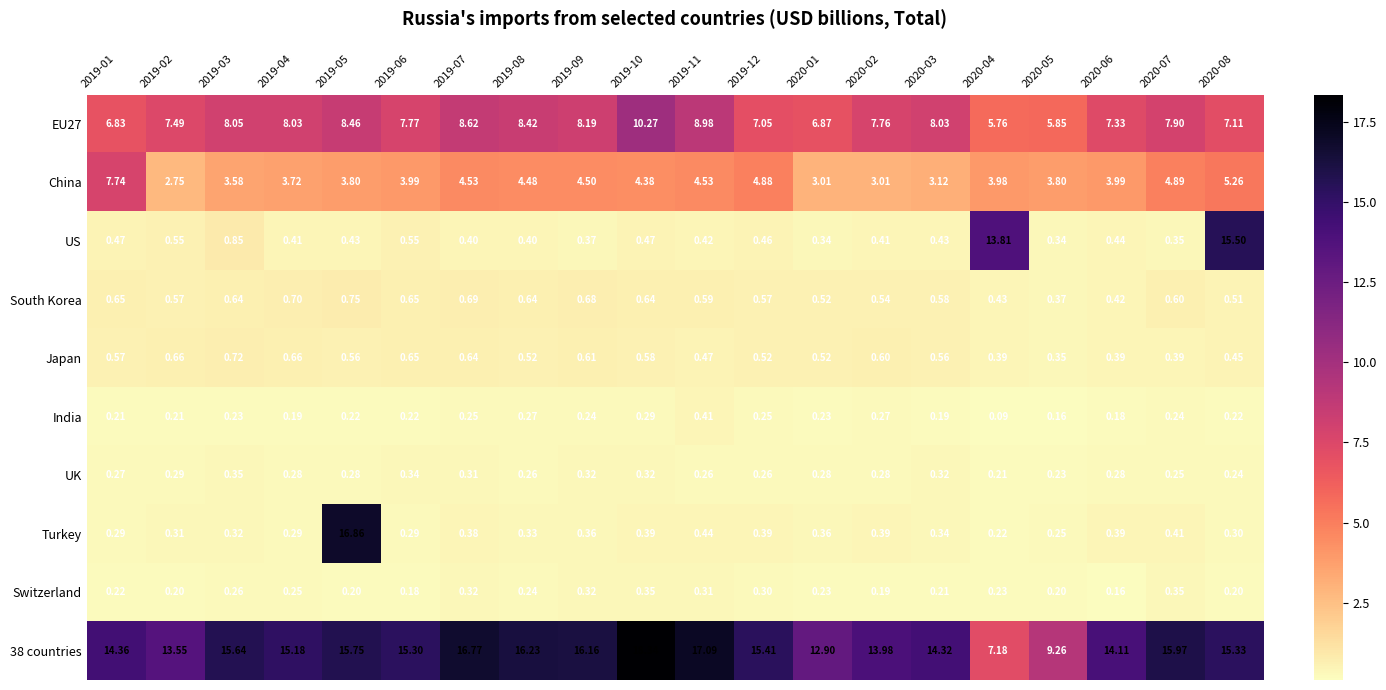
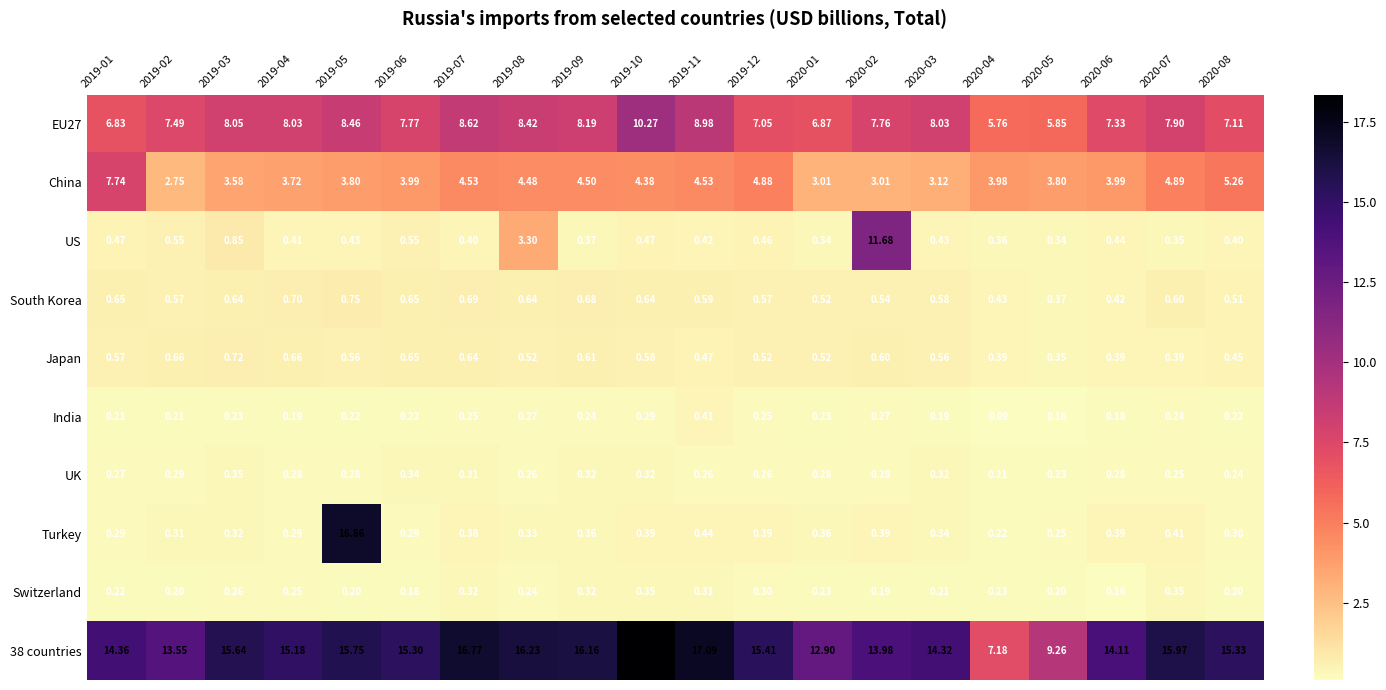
  {
    "EU27": {
      "2019-01": 6.83,
      "2019-02": 7.49,
      "2019-03": 8.05,
      "2019-04": 8.03,
      "2019-05": 8.46,
      "2019-06": 7.77,
      "2019-07": 8.62,
      "2019-08": 8.42,
      "2019-09": 8.19,
      "2019-10": 10.27,
      "2019-11": 8.98,
      "2019-12": 7.05,
      "2020-01": 6.87,
      "2020-02": 7.76,
      "2020-03": 8.03,
      "2020-04": 5.76,
      "2020-05": 5.85,
      "2020-06": 7.33,
      "2020-07": 7.90,
      "2020-08": 7.11
    },
    "China": {
      "2019-01": 7.74,
      "2019-02": 2.75,
      "2019-03": 3.58,
      "2019-04": 3.72,
      "2019-05": 3.80,
      "2019-06": 3.99,
      "2019-07": 4.53,
      "2019-08": 4.48,
      "2019-09": 4.50,
      "2019-10": 4.38,
      "2019-11": 4.53,
      "2019-12": 4.88,
      "2020-01": 3.01,
      "2020-02": 3.01,
      "2020-03": 3.12,
      "2020-04": 3.98,
      "2020-05": 3.80,
      "2020-06": 3.99,
      "2020-07": 4.89,
      "2020-08": 5.26
    },
    "US": {
      "2019-01": 0.47,
      "2019-02": 0.55,
      "2019-03": 0.85,
      "2019-04": 0.41,
      "2019-05": 0.43,
      "2019-06": 0.55,
      "2019-07": 0.40,
-     "2019-08": 0.40,
+     "2019-08": 3.30,
      "2019-09": 0.37,
      "2019-10": 0.47,
      "2019-11": 0.42,
      "2019-12": 0.46,
      "2020-01": 0.34,
-     "2020-02": 0.41,
+     "2020-02": 11.68,
      "2020-03": 0.43,
-     "2020-04": 13.81,
+     "2020-04": 0.36,
      "2020-05": 0.34,
      "2020-06": 0.44,
      "2020-07": 0.35,
-     "2020-08": 15.50
+     "2020-08": 0.40
    },
    "South Korea": {
      "2019-01": 0.65,
      "2019-02": 0.57,
      "2019-03": 0.64,
      "2019-04": 0.70,
      "2019-05": 0.75,
      "2019-06": 0.65,
      "2019-07": 0.69,
      "2019-08": 0.64,
      "2019-09": 0.68,
      "2019-10": 0.64,
      "2019-11": 0.59,
      "2019-12": 0.57,
      "2020-01": 0.52,
      "2020-02": 0.54,
      "2020-03": 0.58,
      "2020-04": 0.43,
      "2020-05": 0.37,
      "2020-06": 0.42,
      "2020-07": 0.60,
      "2020-08": 0.51
    },
    "Japan": {
      "2019-01": 0.57,
      "2019-02": 0.66,
      "2019-03": 0.72,
      "2019-04": 0.66,
      "2019-05": 0.56,
      "2019-06": 0.65,
      "2019-07": 0.64,
      "2019-08": 0.52,
      "2019-09": 0.61,
      "2019-10": 0.58,
      "2019-11": 0.47,
      "2019-12": 0.52,
      "2020-01": 0.52,
      "2020-02": 0.60,
      "2020-03": 0.56,
      "2020-04": 0.39,
      "2020-05": 0.35,
      "2020-06": 0.39,
      "2020-07": 0.39,
      "2020-08": 0.45
    },
    "India": {
      "2019-01": 0.21,
      "2019-02": 0.21,
      "2019-03": 0.23,
      "2019-04": 0.19,
      "2019-05": 0.22,
      "2019-06": 0.22,
      "2019-07": 0.25,
      "2019-08": 0.27,
      "2019-09": 0.24,
      "2019-10": 0.29,
      "2019-11": 0.41,
      "2019-12": 0.25,
      "2020-01": 0.23,
      "2020-02": 0.27,
      "2020-03": 0.19,
      "2020-04": 0.09,
      "2020-05": 0.16,
      "2020-06": 0.18,
      "2020-07": 0.24,
      "2020-08": 0.22
    },
    "UK": {
      "2019-01": 0.27,
      "2019-02": 0.29,
      "2019-03": 0.35,
      "2019-04": 0.28,
      "2019-05": 0.28,
      "2019-06": 0.34,
      "2019-07": 0.31,
      "2019-08": 0.26,
      "2019-09": 0.32,
      "2019-10": 0.32,
      "2019-11": 0.26,
      "2019-12": 0.26,
      "2020-01": 0.28,
      "2020-02": 0.28,
      "2020-03": 0.32,
      "2020-04": 0.21,
      "2020-05": 0.23,
      "2020-06": 0.28,
      "2020-07": 0.25,
      "2020-08": 0.24
    },
    "Turkey": {
      "2019-01": 0.29,
      "2019-02": 0.31,
      "2019-03": 0.32,
      "2019-04": 0.29,
      "2019-06": 0.29,
      "2019-07": 0.38,
      "2019-08": 0.33,
      "2019-09": 0.36,
      "2019-10": 0.39,
      "2019-11": 0.44,
      "2019-12": 0.39,
      "2020-01": 0.36,
      "2020-02": 0.39,
      "2020-03": 0.34,
      "2020-04": 0.22,
      "2020-05": 0.25,
      "2020-06": 0.39,
      "2020-07": 0.41,
      "2020-08": 0.30
    },
    "Switzerland": {
      "2019-01": 0.22,
      "2019-02": 0.20,
      "2019-03": 0.26,
      "2019-04": 0.25,
      "2019-05": 0.20,
      "2019-06": 0.18,
      "2019-07": 0.32,
      "2019-08": 0.24,
      "2019-09": 0.32,
      "2019-10": 0.35,
      "2019-11": 0.31,
      "2019-12": 0.30,
      "2020-01": 0.23,
      "2020-02": 0.19,
      "2020-03": 0.21,
      "2020-04": 0.23,
      "2020-05": 0.20,
      "2020-06": 0.16,
      "2020-07": 0.35,
      "2020-08": 0.20
    },
    "38 countries": {
      "2019-01": 14.36,
      "2019-02": 13.55,
      "2019-03": 15.64,
      "2019-04": 15.18,
      "2019-05": 15.75,
      "2019-06": 15.30,
      "2019-08": 16.23,
      "2019-09": 16.16,
      "2019-12": 15.41,
      "2020-01": 12.90,
      "2020-02": 13.98,
      "2020-03": 14.32,
      "2020-04": 7.18,
      "2020-05": 9.26,
      "2020-06": 14.11,
      "2020-07": 15.97,
      "2020-08": 15.33
    }
  }
